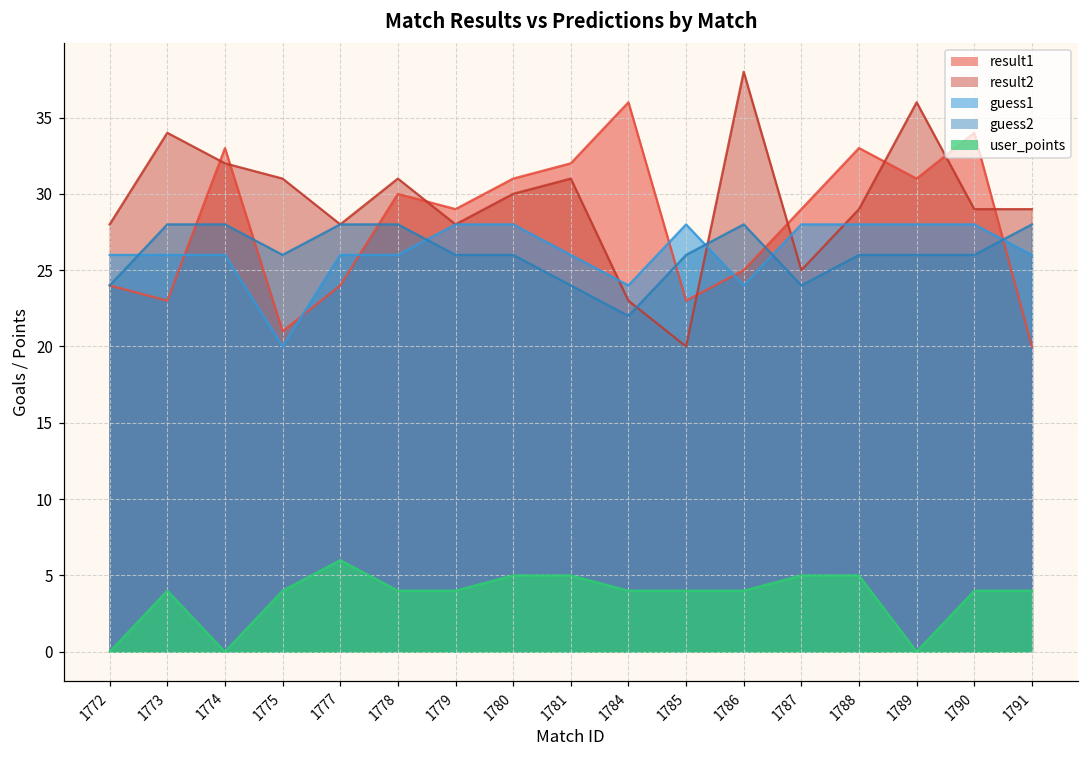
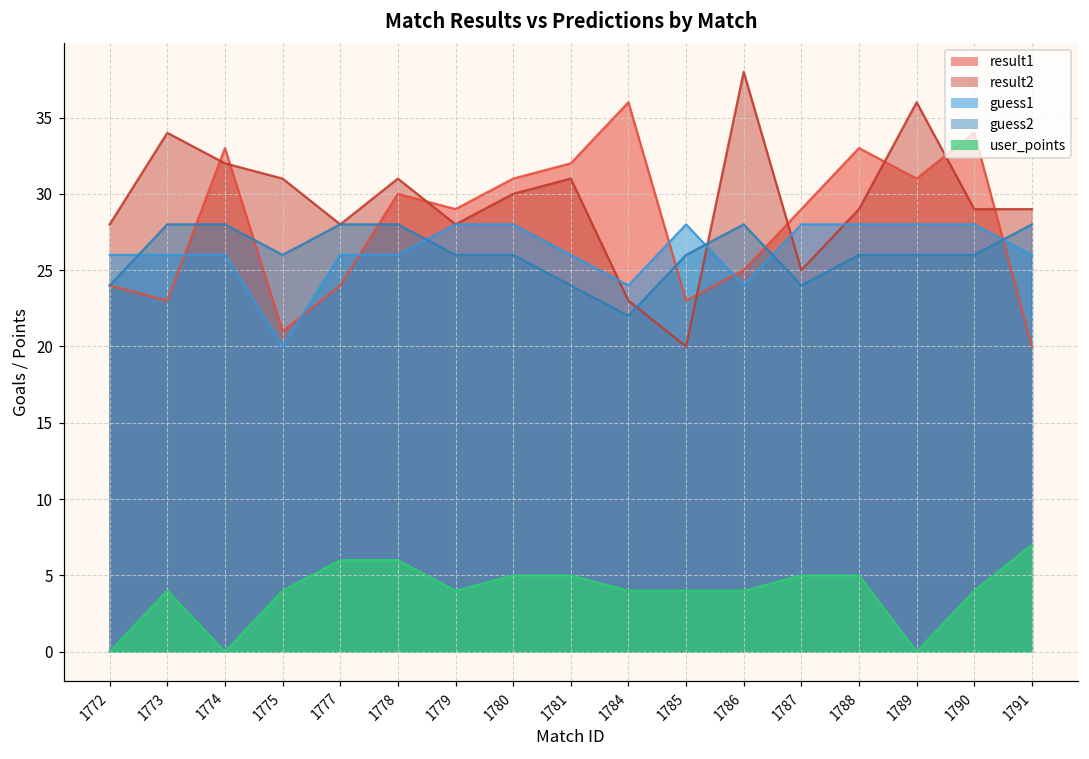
  {
    "user_points": {
      "1772": 0,
      "1773": 4,
      "1774": 0,
      "1775": 4,
      "1777": 6,
-     "1778": 4,
+     "1778": 6,
      "1779": 4,
      "1780": 5,
      "1781": 5,
      "1784": 4,
      "1785": 4,
      "1786": 4,
      "1787": 5,
      "1788": 5,
      "1789": 0,
      "1790": 4,
-     "1791": 4
+     "1791": 7
    }
  }
